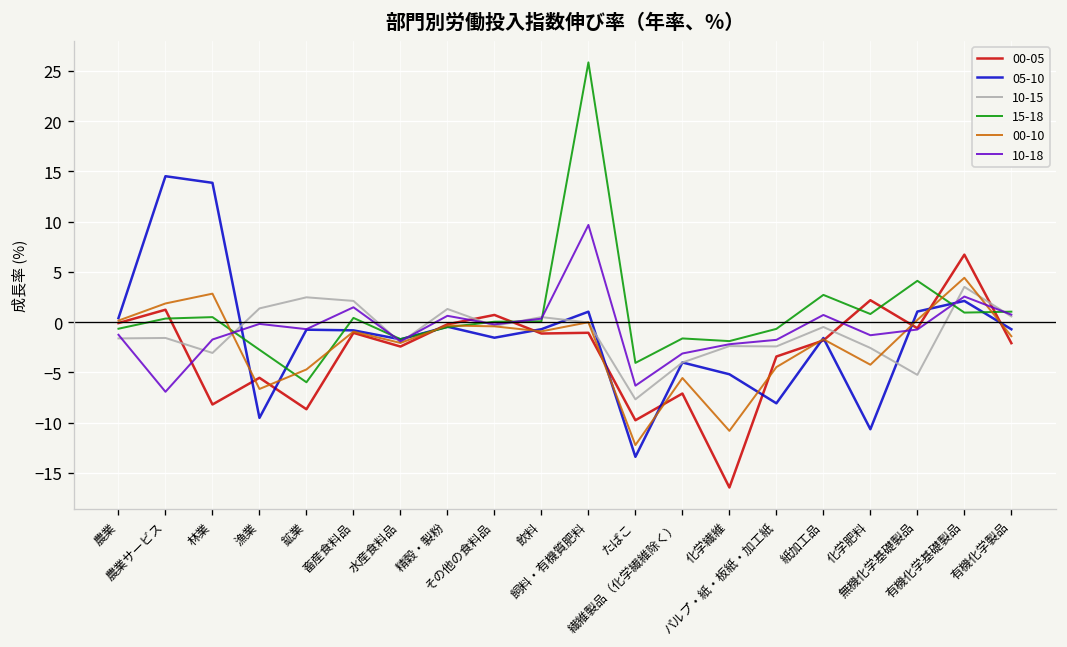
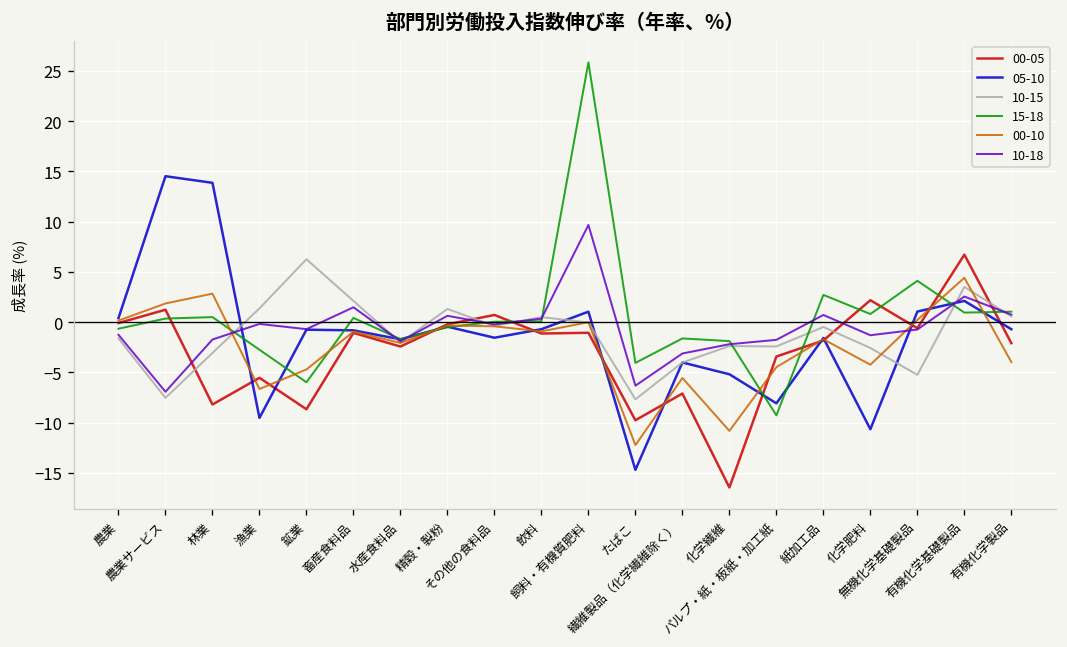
  {
    "00-05": {
      "農業サービス": 1,
      "林業": -8,
      "漁業": -6,
      "鉱業": -9,
      "水産食料品": -2,
      "その他の食料品": 1,
      "飼料・有機質肥料": -1,
      "たばこ": -10,
      "繊維製品（化学繊維除く）": -7,
      "化学繊維": -16,
      "パルプ・紙・板紙・加工紙": -3,
      "化学肥料": 2,
      "有機化学基礎製品": 7,
      "有機化学製品": -2
    },
    "05-10": {
      "農業サービス": 15,
      "林業": 14,
      "漁業": -10,
      "その他の食料品": -2,
      "飼料・有機質肥料": 1,
-     "たばこ": -13,
+     "たばこ": -15,
      "化学繊維": -5,
      "パルプ・紙・板紙・加工紙": -8,
      "化学肥料": -11,
      "無機化学基礎製品": 1,
      "有機化学基礎製品": 2,
      "有機化学製品": -1
    },
    "10-15": {
      "農業": -2,
-     "農業サービス": -2,
+     "農業サービス": -8,
      "林業": -3,
      "漁業": 1,
-     "鉱業": 2,
+     "鉱業": 6,
      "畜産食料品": 2,
      "精穀・製粉": 1,
      "たばこ": -8,
      "パルプ・紙・板紙・加工紙": -2,
      "紙加工品": 0,
      "化学肥料": -3,
      "無機化学基礎製品": -5,
      "有機化学基礎製品": 4
    },
    "15-18": {
      "農業": -1,
      "農業サービス": 0,
      "林業": 0,
      "漁業": -3,
      "鉱業": -6,
      "畜産食料品": 0,
      "飼料・有機質肥料": 26,
      "たばこ": -4,
      "繊維製品（化学繊維除く）": -2,
      "化学繊維": -2,
-     "パルプ・紙・板紙・加工紙": -1,
+     "パルプ・紙・板紙・加工紙": -9,
      "紙加工品": 3,
      "化学肥料": 1,
      "無機化学基礎製品": 4,
      "有機化学基礎製品": 1
    },
    "00-10": {
      "農業サービス": 2,
      "林業": 3,
      "漁業": -7,
      "鉱業": -5,
      "たばこ": -12,
      "繊維製品（化学繊維除く）": -6,
      "化学繊維": -11,
      "パルプ・紙・板紙・加工紙": -4,
      "化学肥料": -4,
      "無機化学基礎製品": 0,
      "有機化学基礎製品": 4,
-     "有機化学製品": -1
+     "有機化学製品": -4
    },
    "10-18": {
      "農業": -1,
      "農業サービス": -7,
      "林業": -2,
      "漁業": 0,
      "畜産食料品": 1,
      "精穀・製粉": 1,
      "飼料・有機質肥料": 10,
      "たばこ": -6,
      "繊維製品（化学繊維除く）": -3,
      "パルプ・紙・板紙・加工紙": -2,
      "紙加工品": 1,
      "化学肥料": -1,
      "有機化学基礎製品": 3
    }
  }
